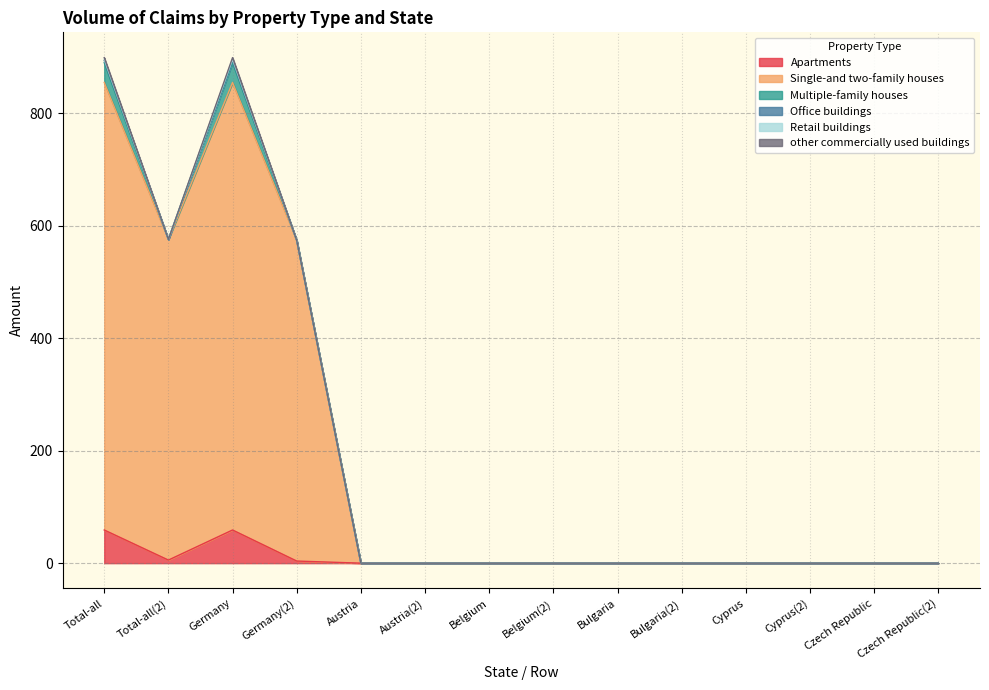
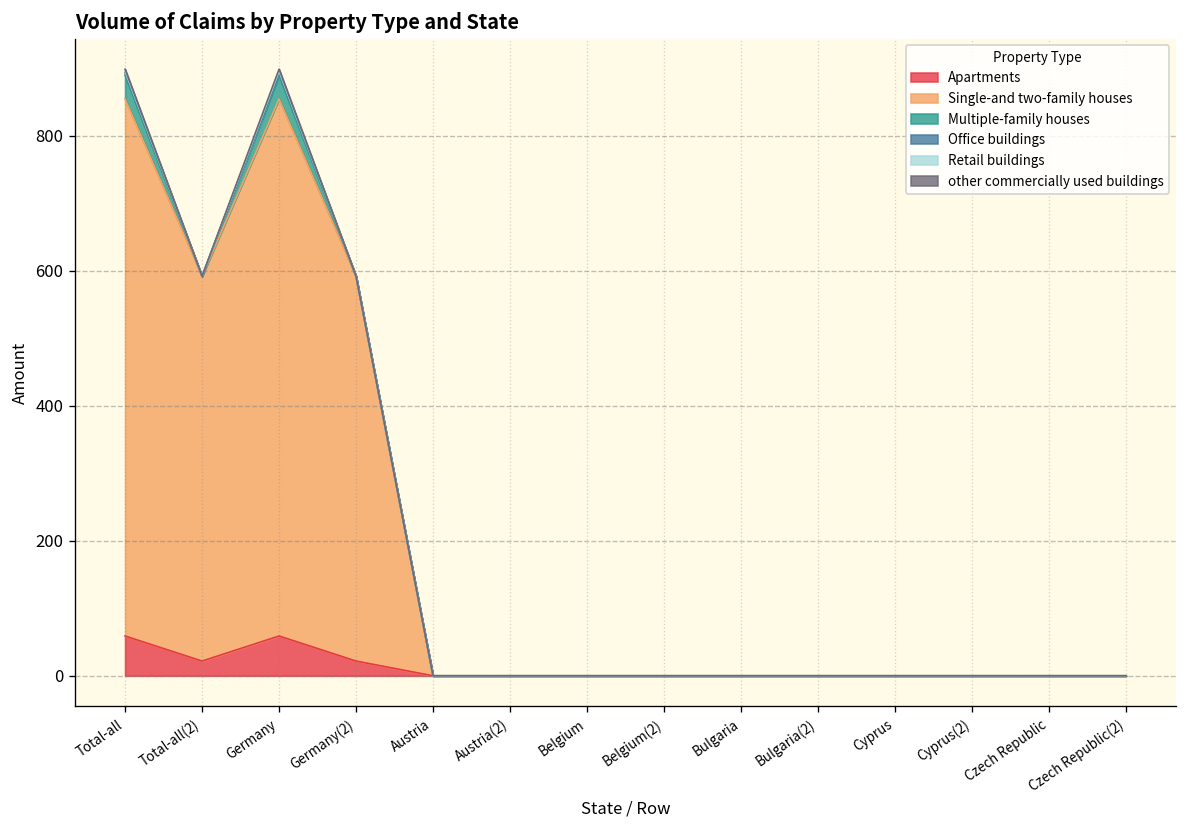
  {
    "Apartments": {
      "Total-all": 60,
-     "Total-all(2)": 10,
+     "Total-all(2)": 20,
      "Germany": 60,
-     "Germany(2)": 0
+     "Germany(2)": 20
    },
    "Single-and two-family houses": {
      "Total-all": 800,
      "Germany": 800
    }
  }
